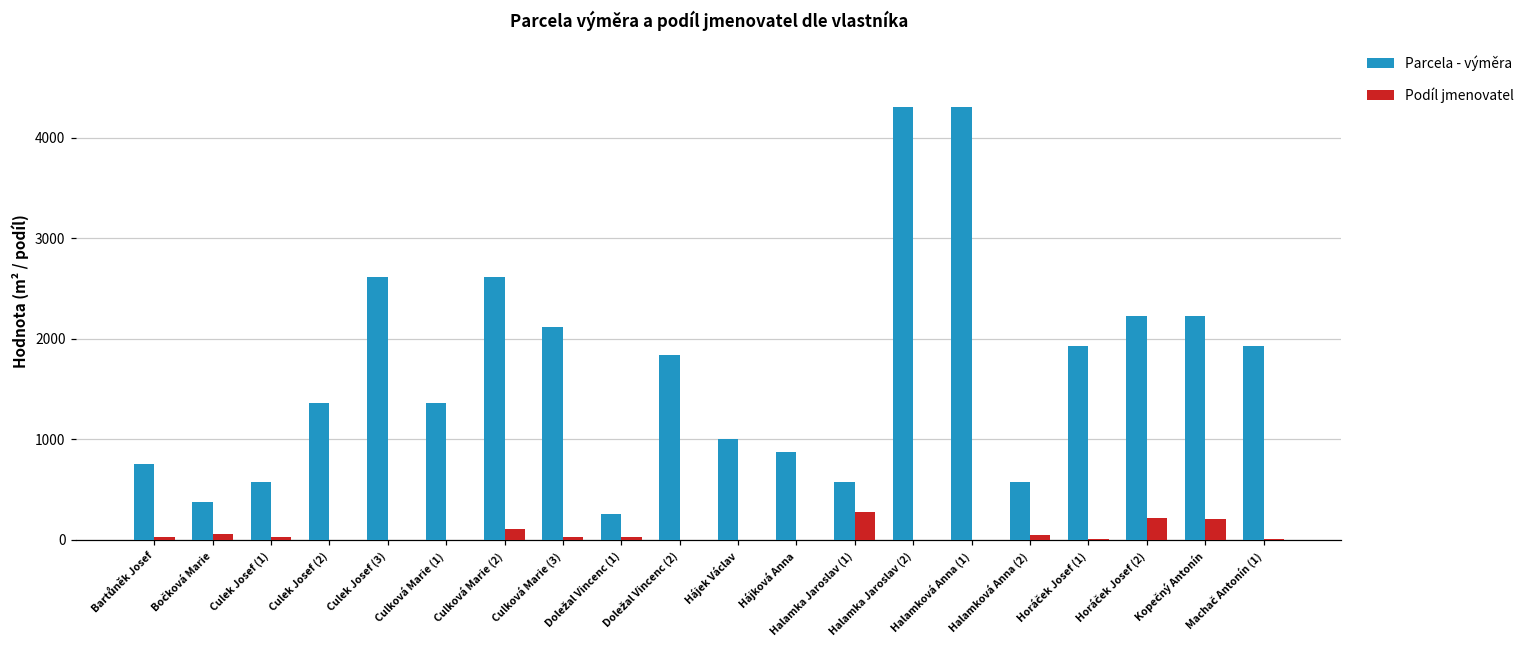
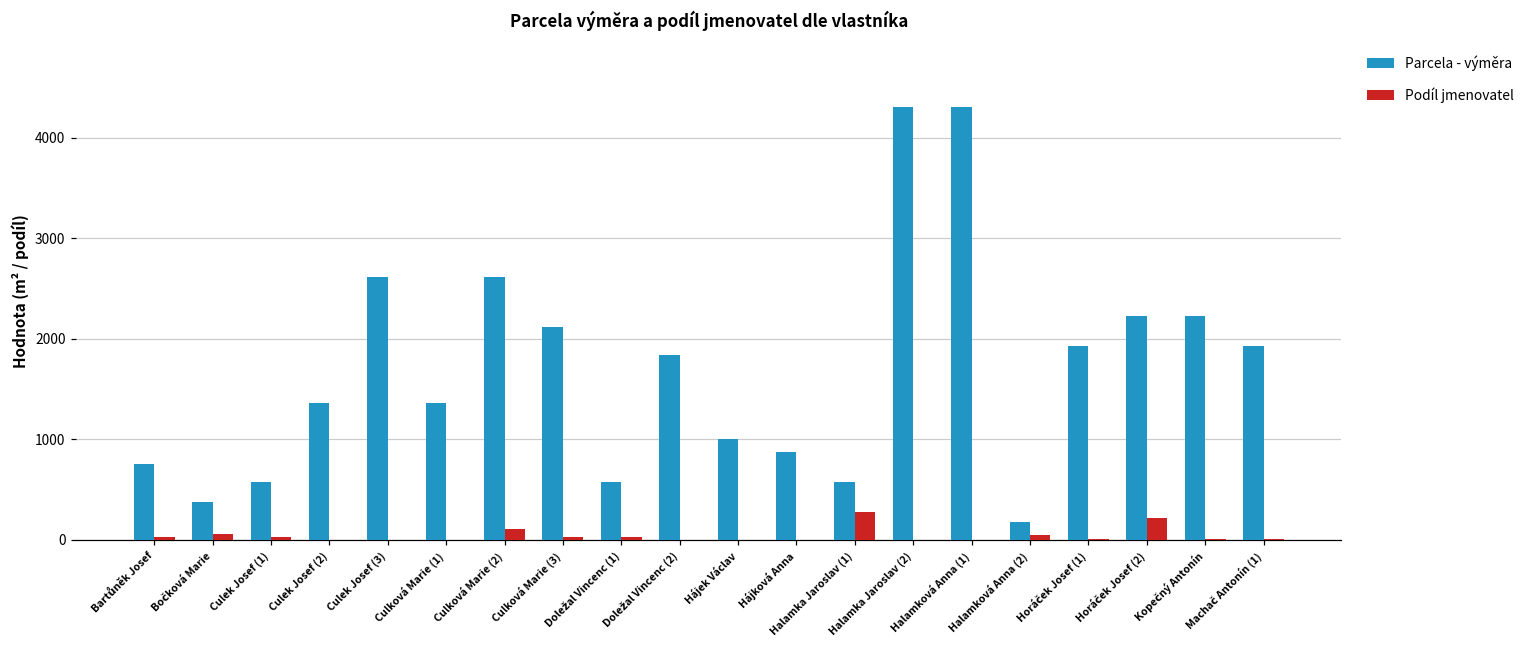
  {
    "Parcela - výměra": {
      "Bartůněk Josef": 800,
      "Bočková Marie": 400,
      "Culek Josef (1)": 600,
      "Culek Josef (2)": 1400,
      "Culek Josef (3)": 2600,
      "Culková Marie (1)": 1400,
      "Culková Marie (2)": 2600,
      "Culková Marie (3)": 2100,
-     "Doležal Vincenc (1)": 300,
+     "Doležal Vincenc (1)": 600,
      "Doležal Vincenc (2)": 1800,
      "Hájek Václav": 1000,
      "Hájková Anna": 900,
      "Halamka Jaroslav (1)": 600,
      "Halamka Jaroslav (2)": 4300,
      "Halamková Anna (1)": 4300,
-     "Halamková Anna (2)": 600,
+     "Halamková Anna (2)": 200,
      "Horáček Josef (1)": 1900,
      "Horáček Josef (2)": 2200,
      "Kopečný Antonín": 2200,
      "Machač Antonín (1)": 1900
    },
    "Podíl jmenovatel": {
      "Bočková Marie": 100,
      "Culková Marie (2)": 100,
      "Halamka Jaroslav (1)": 300,
      "Halamková Anna (2)": 0,
      "Horáček Josef (2)": 200,
-     "Kopečný Antonín": 200
+     "Kopečný Antonín": 0
    }
  }
